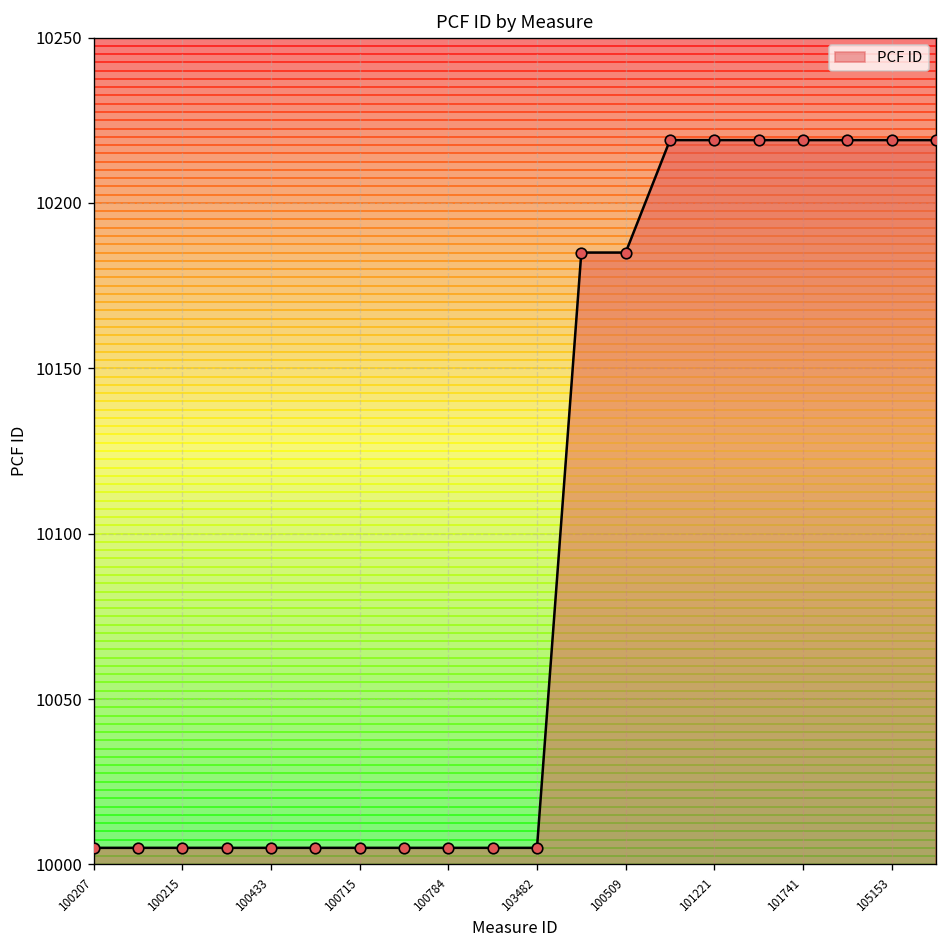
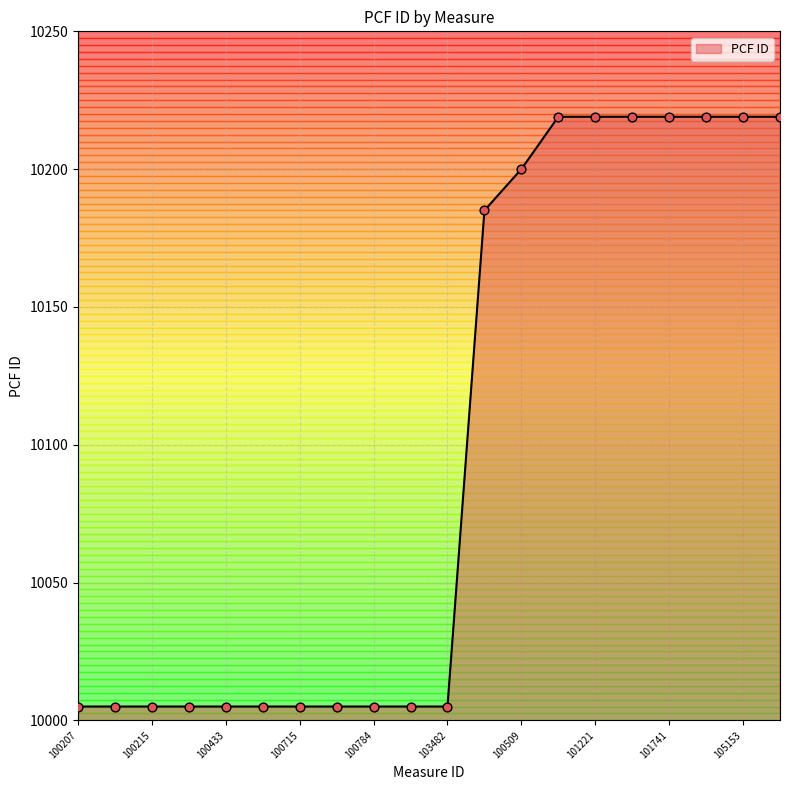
  {
    "100207": 10005,
    "100215": 10005,
    "100433": 10005,
    "100715": 10005,
    "100784": 10005,
    "103482": 10005,
-   "100509": 10185,
+   "100509": 10200,
    "101221": 10219,
    "101741": 10219,
    "105153": 10219
  }
